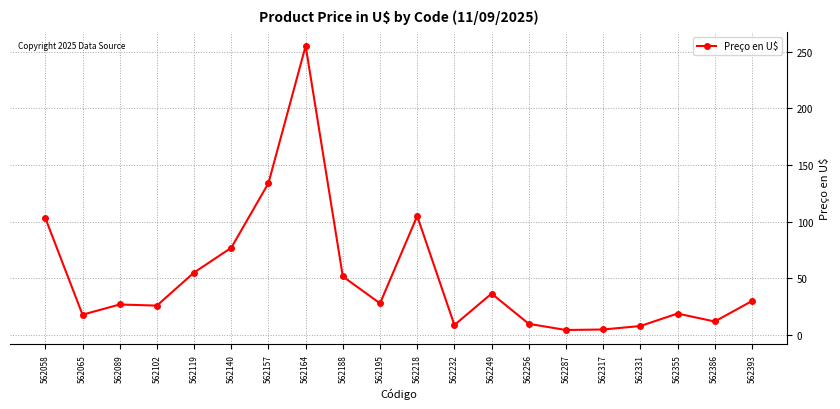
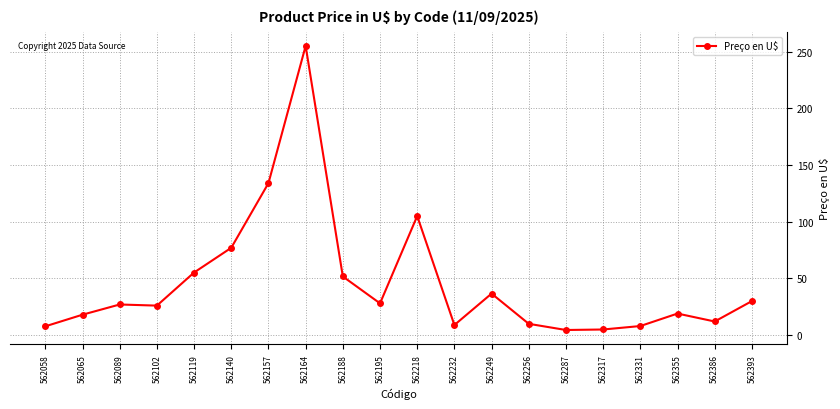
  {
-   "562058": 103,
+   "562058": 8,
    "562065": 18,
    "562089": 27,
    "562102": 26,
    "562119": 55,
    "562140": 77,
    "562157": 134,
    "562164": 255,
    "562188": 52,
    "562195": 28,
    "562218": 105,
    "562232": 9,
    "562249": 37,
    "562256": 10,
    "562287": 5,
    "562317": 5,
    "562331": 8,
    "562355": 19,
    "562386": 12,
    "562393": 30
  }
